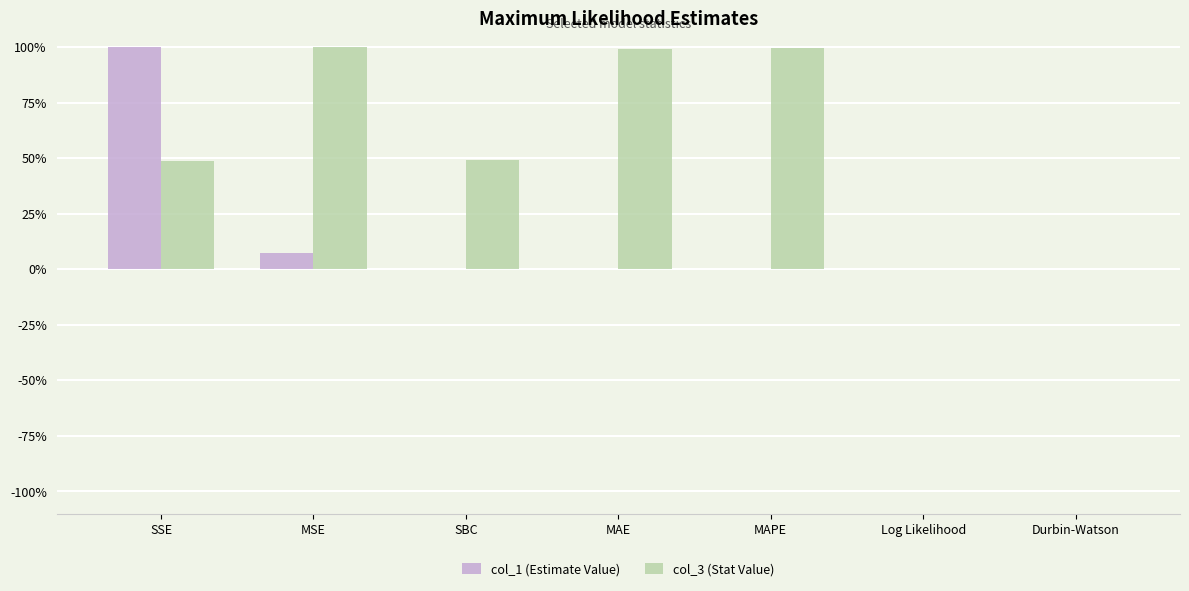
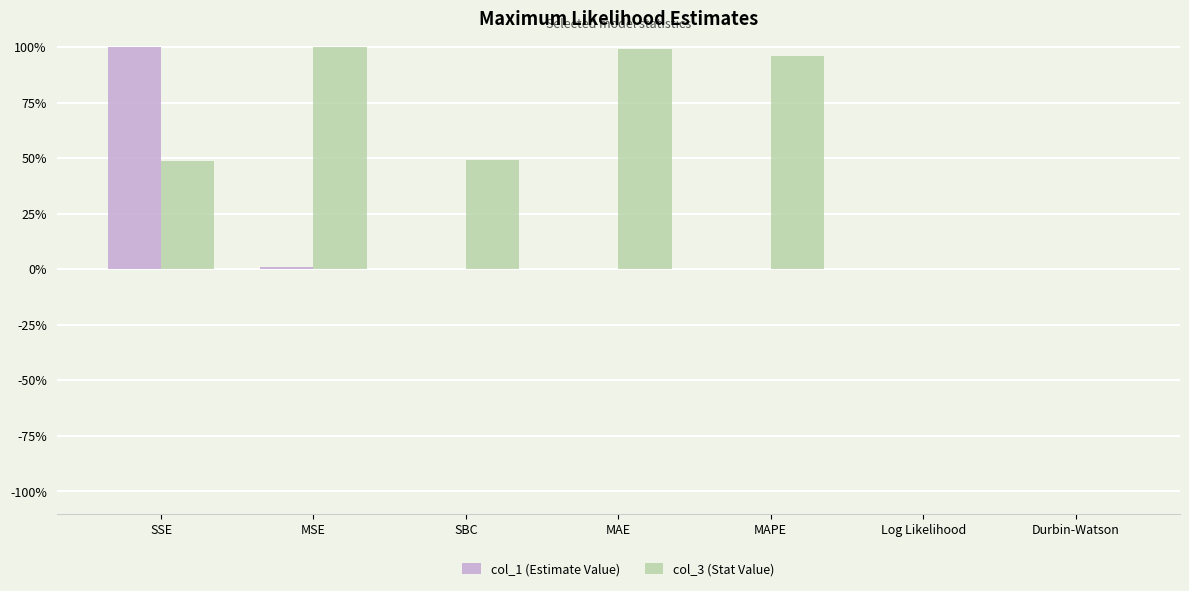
  {
    "col_1 (Estimate Value)": {
      "SSE": "100%",
-     "MSE": "7%"
+     "MSE": "1%"
    },
    "col_3 (Stat Value)": {
      "SSE": "49%",
      "MSE": "100%",
      "SBC": "49%",
      "MAE": "99%",
-     "MAPE": "99%"
+     "MAPE": "96%"
    }
  }
